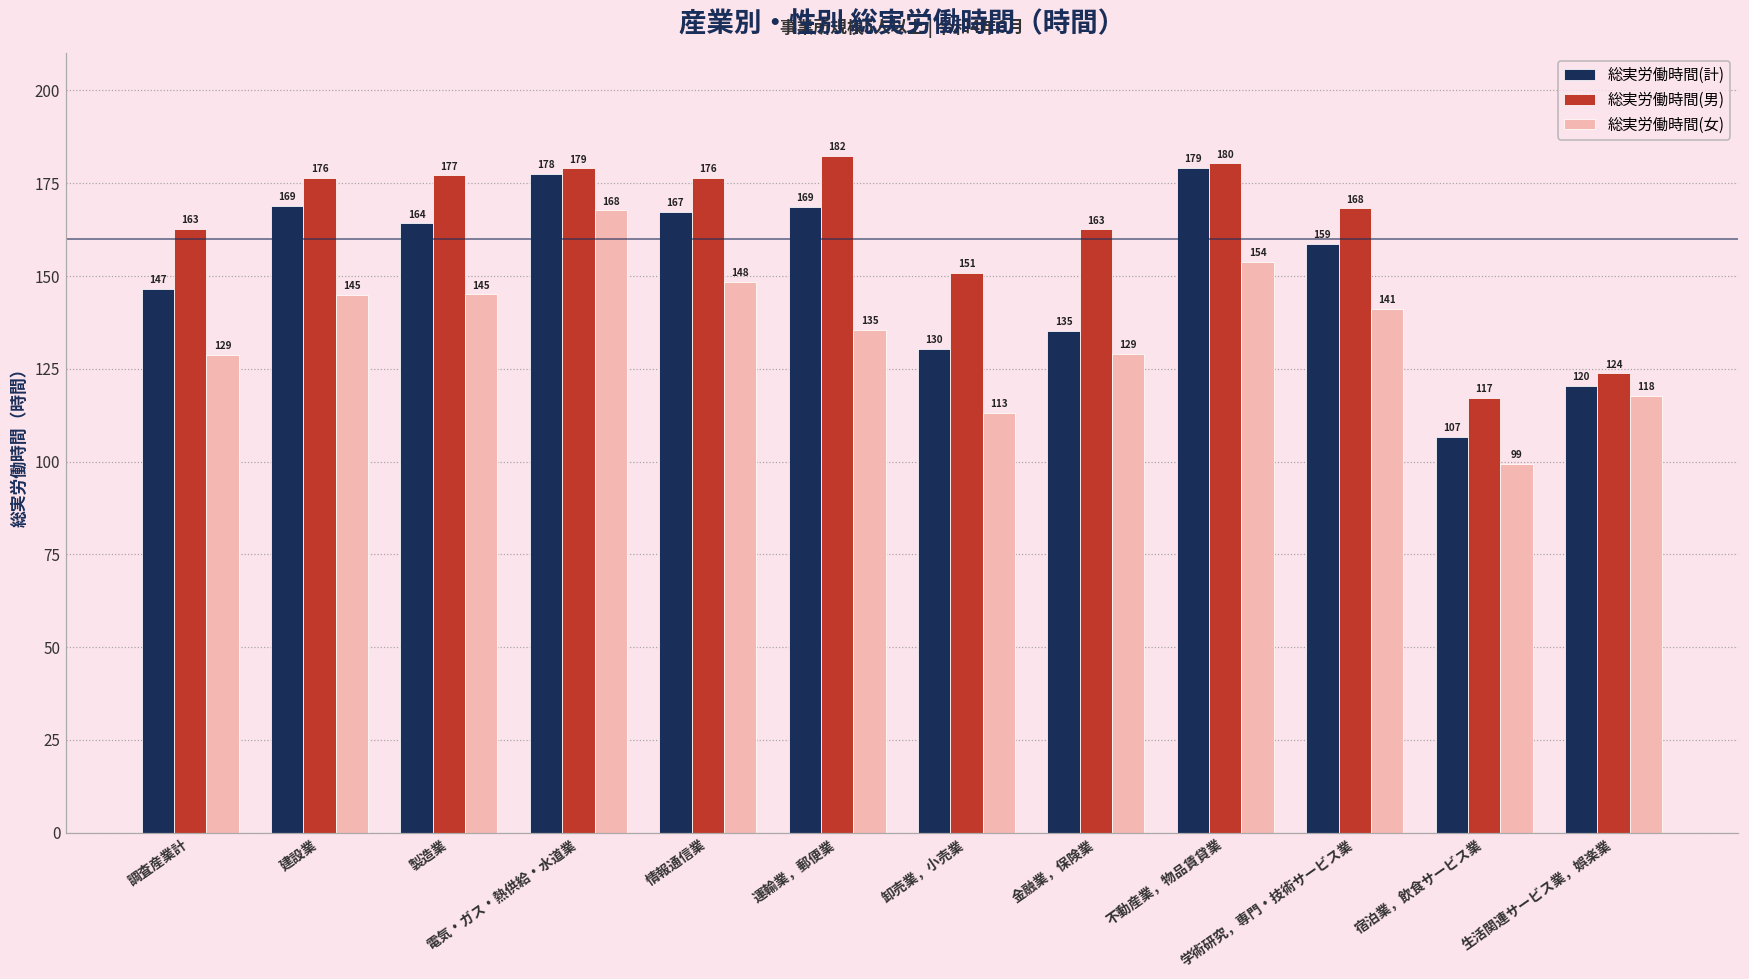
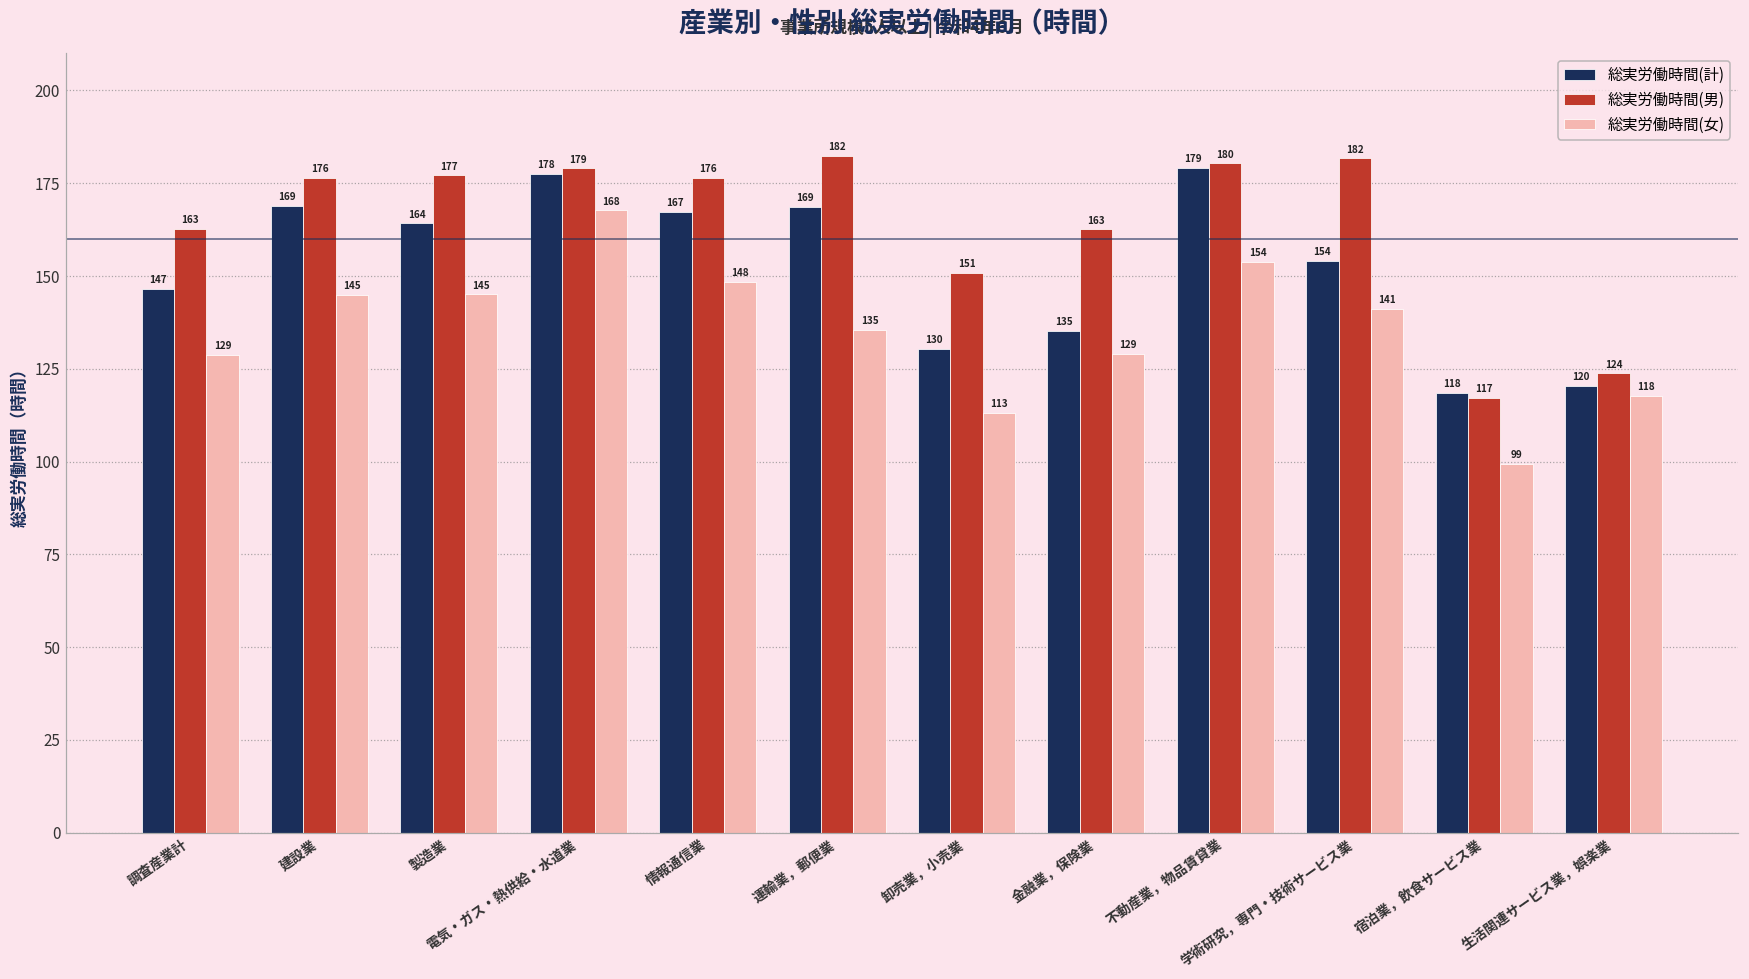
  {
    "総実労働時間(計)": {
      "調査産業計": 147,
      "建設業": 169,
      "製造業": 164,
      "電気・ガス・熱供給・水道業": 178,
      "情報通信業": 167,
      "運輸業，郵便業": 169,
      "卸売業，小売業": 130,
      "金融業，保険業": 135,
      "不動産業，物品賃貸業": 179,
-     "学術研究，専門・技術サービス業": 159,
-     "宿泊業，飲食サービス業": 107,
+     "学術研究，専門・技術サービス業": 154,
+     "宿泊業，飲食サービス業": 118,
      "生活関連サービス業，娯楽業": 120
    },
    "総実労働時間(男)": {
      "調査産業計": 163,
      "建設業": 176,
      "製造業": 177,
      "電気・ガス・熱供給・水道業": 179,
      "情報通信業": 176,
      "運輸業，郵便業": 182,
      "卸売業，小売業": 151,
      "金融業，保険業": 163,
      "不動産業，物品賃貸業": 180,
-     "学術研究，専門・技術サービス業": 168,
+     "学術研究，専門・技術サービス業": 182,
      "宿泊業，飲食サービス業": 117,
      "生活関連サービス業，娯楽業": 124
    },
    "総実労働時間(女)": {
      "調査産業計": 129,
      "建設業": 145,
      "製造業": 145,
      "電気・ガス・熱供給・水道業": 168,
      "情報通信業": 148,
      "運輸業，郵便業": 135,
      "卸売業，小売業": 113,
      "金融業，保険業": 129,
      "不動産業，物品賃貸業": 154,
      "学術研究，専門・技術サービス業": 141,
      "宿泊業，飲食サービス業": 99,
      "生活関連サービス業，娯楽業": 118
    }
  }
